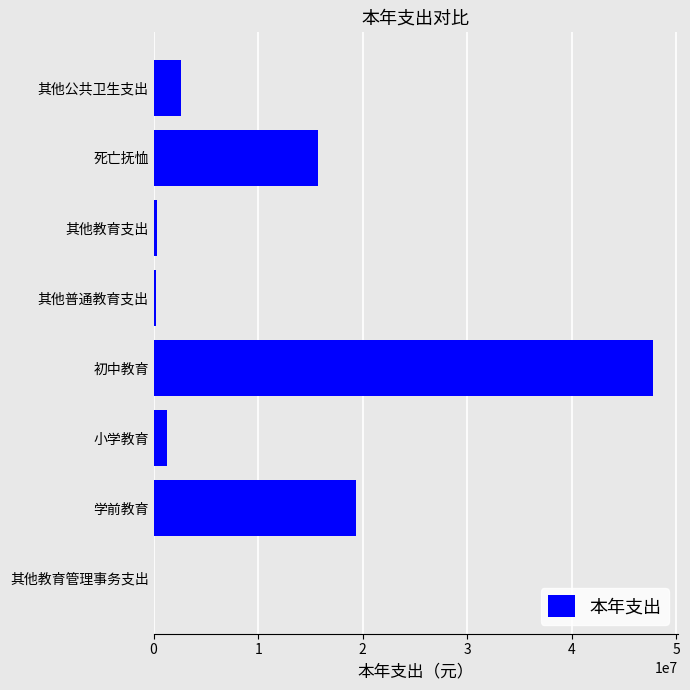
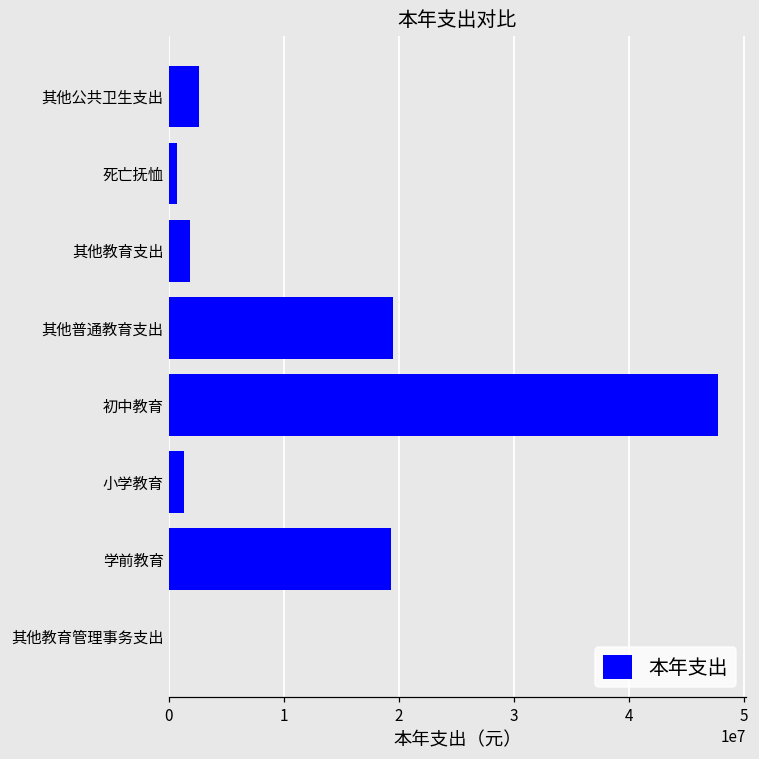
  {
    "其他公共卫生支出": 2600000,
-   "死亡抚恤": 15700000,
-   "其他教育支出": 300000,
-   "其他普通教育支出": 300000,
+   "死亡抚恤": 700000,
+   "其他教育支出": 1900000,
+   "其他普通教育支出": 19500000,
    "初中教育": 47800000,
    "小学教育": 1300000,
    "学前教育": 19300000
  }
